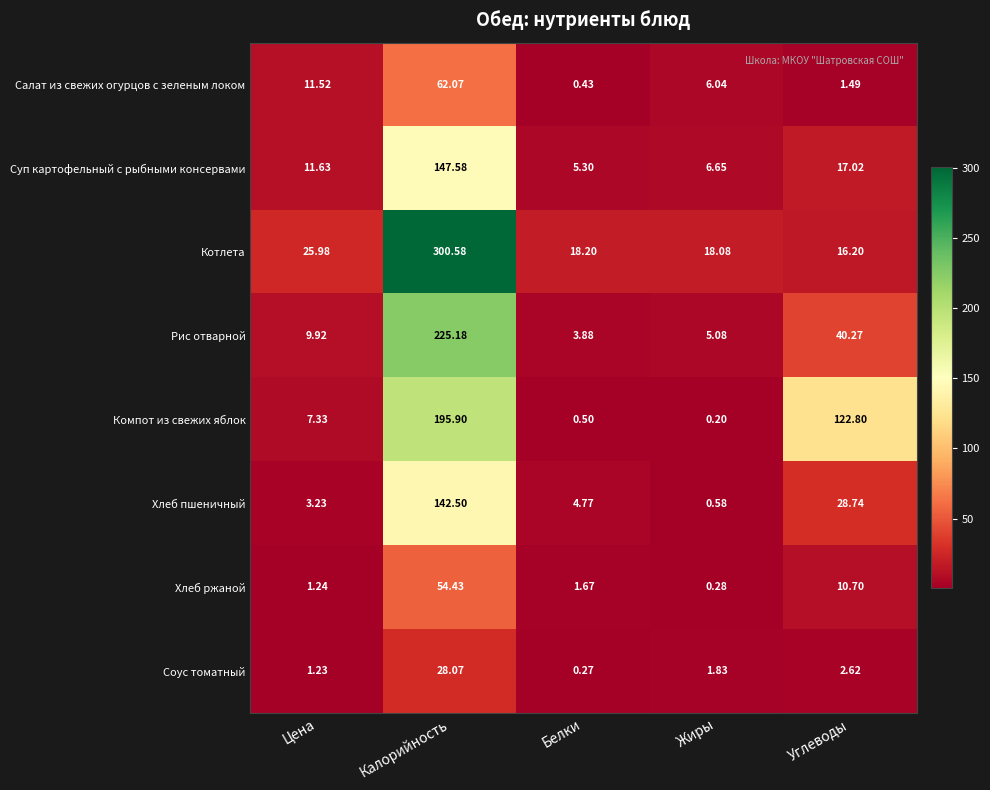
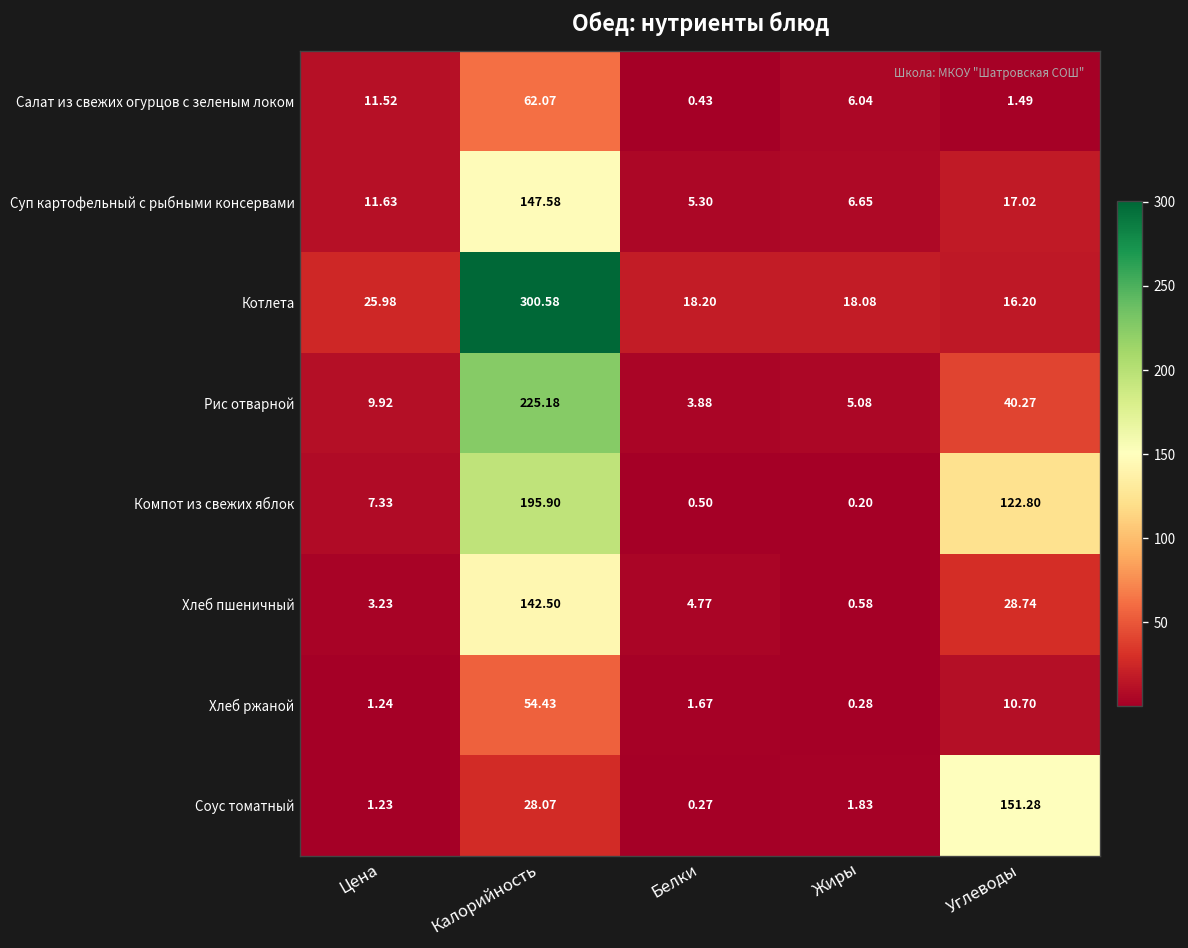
  {
    "Салат из свежих огурцов с зеленым локом": {
      "Цена": 11.52,
      "Калорийность": 62.07,
      "Белки": 0.43,
      "Жиры": 6.04
    },
    "Суп картофельный с рыбными консервами": {
      "Цена": 11.63,
      "Калорийность": 147.58,
      "Белки": 5.30,
      "Жиры": 6.65,
      "Углеводы": 17.02
    },
    "Котлета": {
      "Цена": 25.98,
      "Калорийность": 300.58,
      "Белки": 18.20,
      "Жиры": 18.08,
      "Углеводы": 16.20
    },
    "Рис отварной": {
      "Цена": 9.92,
      "Калорийность": 225.18,
      "Белки": 3.88,
      "Жиры": 5.08,
      "Углеводы": 40.27
    },
    "Компот из свежих яблок": {
      "Цена": 7.33,
      "Калорийность": 195.90,
      "Белки": 0.50,
      "Жиры": 0.20,
      "Углеводы": 122.80
    },
    "Хлеб пшеничный": {
      "Цена": 3.23,
      "Калорийность": 142.50,
      "Белки": 4.77,
      "Жиры": 0.58,
      "Углеводы": 28.74
    },
    "Хлеб ржаной": {
      "Цена": 1.24,
      "Калорийность": 54.43,
      "Белки": 1.67,
      "Жиры": 0.28,
      "Углеводы": 10.70
    },
    "Соус томатный": {
      "Цена": 1.23,
      "Калорийность": 28.07,
      "Белки": 0.27,
      "Жиры": 1.83,
-     "Углеводы": 2.62
+     "Углеводы": 151.28
    }
  }
